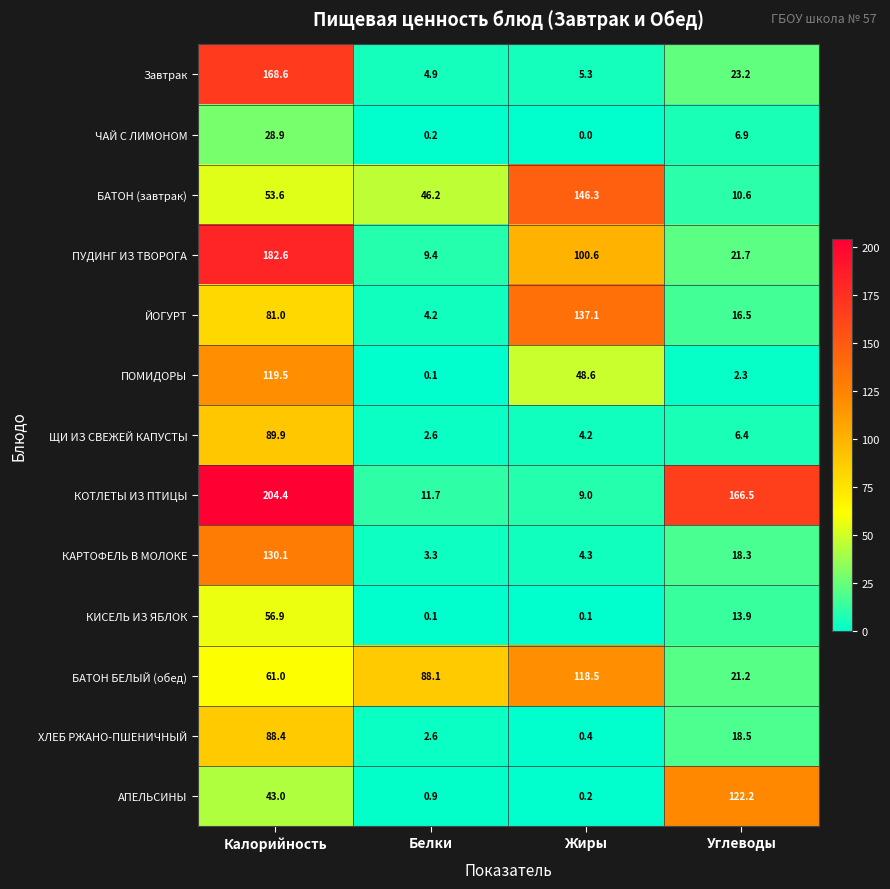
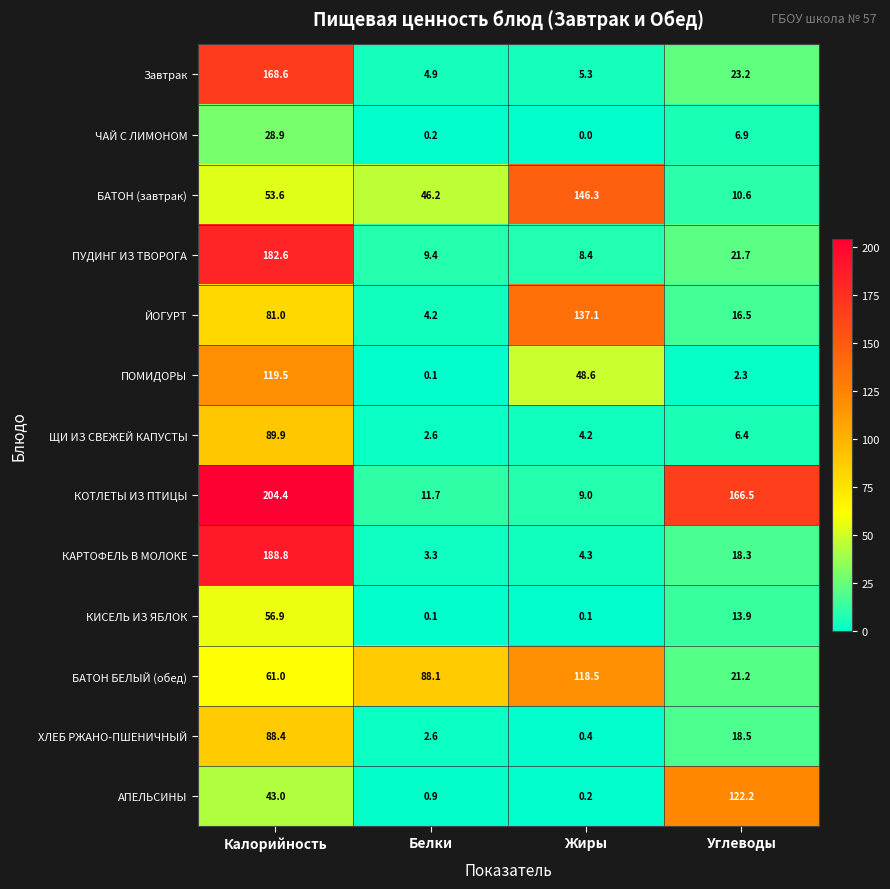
  {
    "Завтрак": {
      "Калорийность": 168.6,
      "Белки": 4.9,
      "Жиры": 5.3,
      "Углеводы": 23.2
    },
    "ЧАЙ С ЛИМОНОМ": {
      "Калорийность": 28.9,
      "Белки": 0.2,
      "Жиры": 0.0,
      "Углеводы": 6.9
    },
    "БАТОН (завтрак)": {
      "Калорийность": 53.6,
      "Белки": 46.2,
      "Жиры": 146.3,
      "Углеводы": 10.6
    },
    "ПУДИНГ ИЗ ТВОРОГА": {
      "Калорийность": 182.6,
      "Белки": 9.4,
-     "Жиры": 100.6,
+     "Жиры": 8.4,
      "Углеводы": 21.7
    },
    "ЙОГУРТ": {
      "Калорийность": 81.0,
      "Белки": 4.2,
      "Жиры": 137.1,
      "Углеводы": 16.5
    },
    "ПОМИДОРЫ": {
      "Калорийность": 119.5,
      "Белки": 0.1,
      "Жиры": 48.6,
      "Углеводы": 2.3
    },
    "ЩИ ИЗ СВЕЖЕЙ КАПУСТЫ": {
      "Калорийность": 89.9,
      "Белки": 2.6,
      "Жиры": 4.2,
      "Углеводы": 6.4
    },
    "КОТЛЕТЫ ИЗ ПТИЦЫ": {
      "Калорийность": 204.4,
      "Белки": 11.7,
      "Жиры": 9.0,
      "Углеводы": 166.5
    },
    "КАРТОФЕЛЬ В МОЛОКЕ": {
-     "Калорийность": 130.1,
+     "Калорийность": 188.8,
      "Белки": 3.3,
      "Жиры": 4.3,
      "Углеводы": 18.3
    },
    "КИСЕЛЬ ИЗ ЯБЛОК": {
      "Калорийность": 56.9,
      "Белки": 0.1,
      "Жиры": 0.1,
      "Углеводы": 13.9
    },
    "БАТОН БЕЛЫЙ (обед)": {
      "Калорийность": 61.0,
      "Белки": 88.1,
      "Жиры": 118.5,
      "Углеводы": 21.2
    },
    "ХЛЕБ РЖАНО-ПШЕНИЧНЫЙ": {
      "Калорийность": 88.4,
      "Белки": 2.6,
      "Жиры": 0.4,
      "Углеводы": 18.5
    },
    "АПЕЛЬСИНЫ": {
      "Калорийность": 43.0,
      "Белки": 0.9,
      "Жиры": 0.2,
      "Углеводы": 122.2
    }
  }
